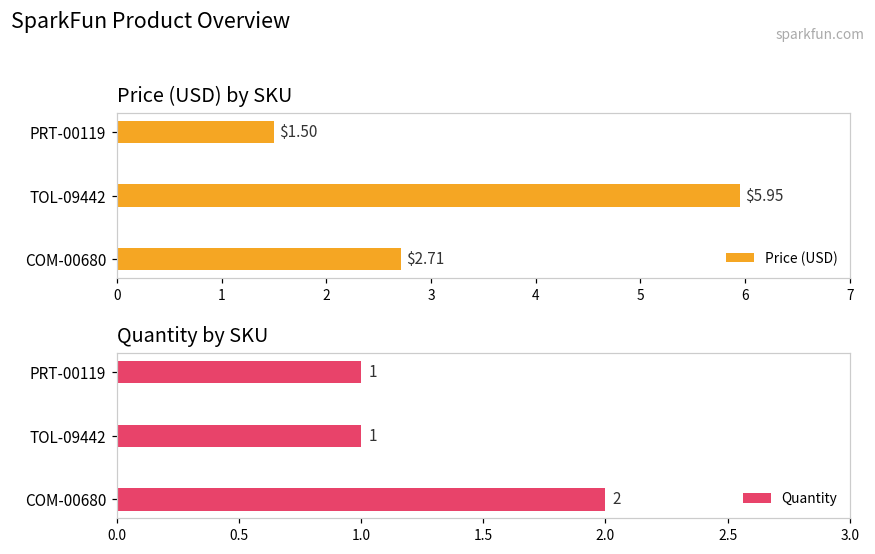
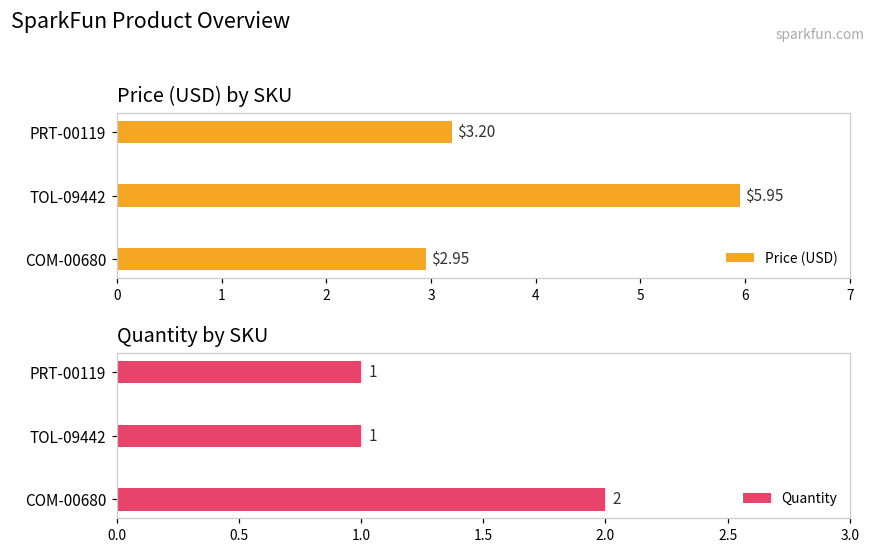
  {
    "Price (USD) by SKU": {
-     "PRT-00119": "$1.50",
+     "PRT-00119": "$3.20",
      "TOL-09442": "$5.95",
-     "COM-00680": "$2.71"
+     "COM-00680": "$2.95"
    },
    "Quantity by SKU": {
      "PRT-00119": "1",
      "TOL-09442": "1",
      "COM-00680": "2"
    }
  }
